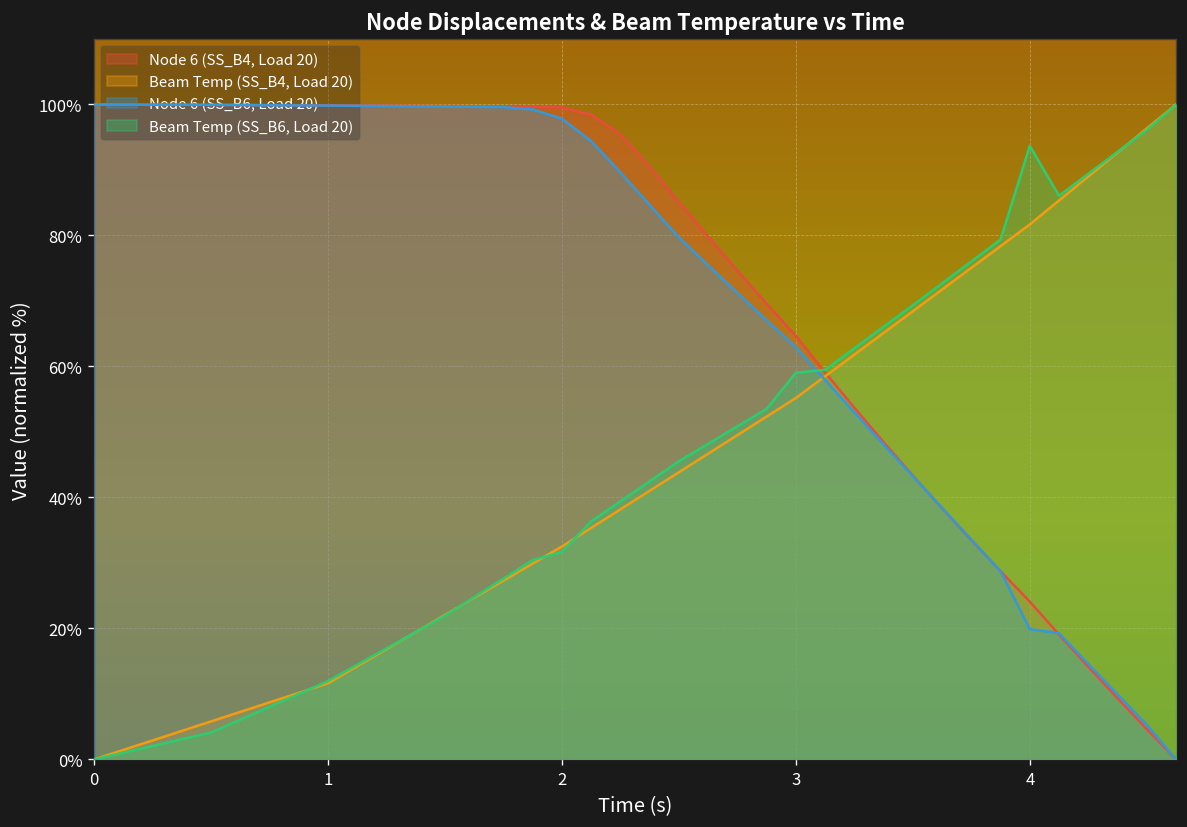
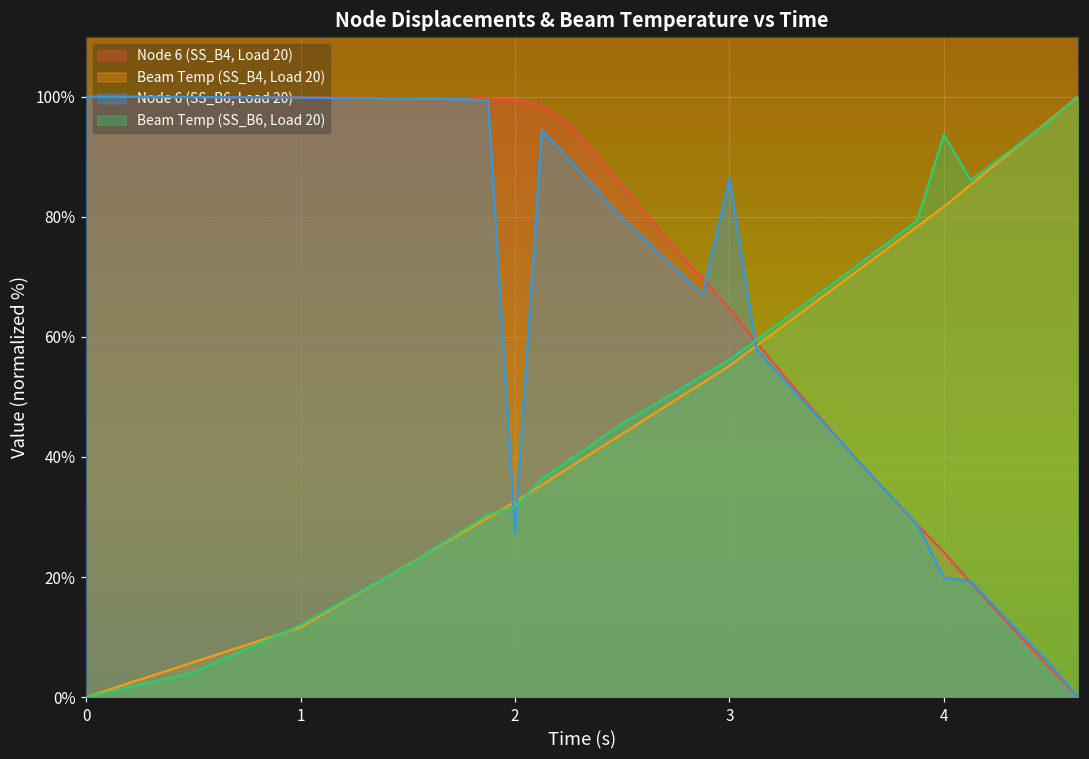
  {
    "Node 6 (SS_B6, Load 20)": {
-     "2": "98%",
-     "3": "63%",
+     "2": "27%",
+     "3": "86%",
      "4": "20%"
    },
    "Beam Temp (SS_B6, Load 20)": {
      "2": "32%",
-     "3": "59%",
+     "3": "56%",
      "4": "94%"
    }
  }
